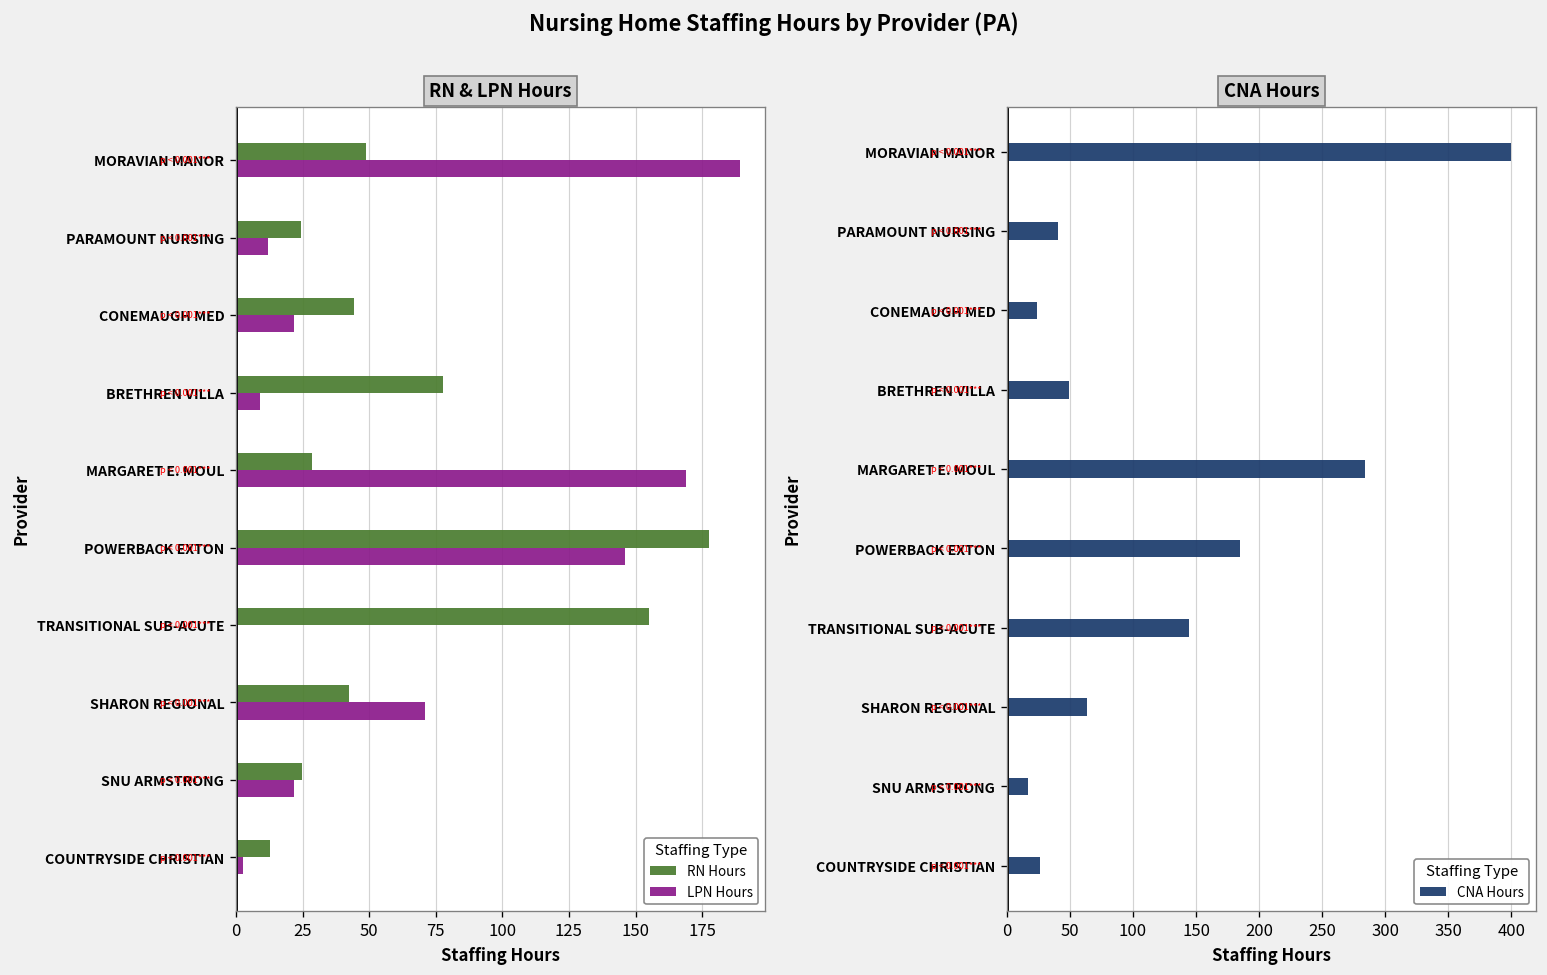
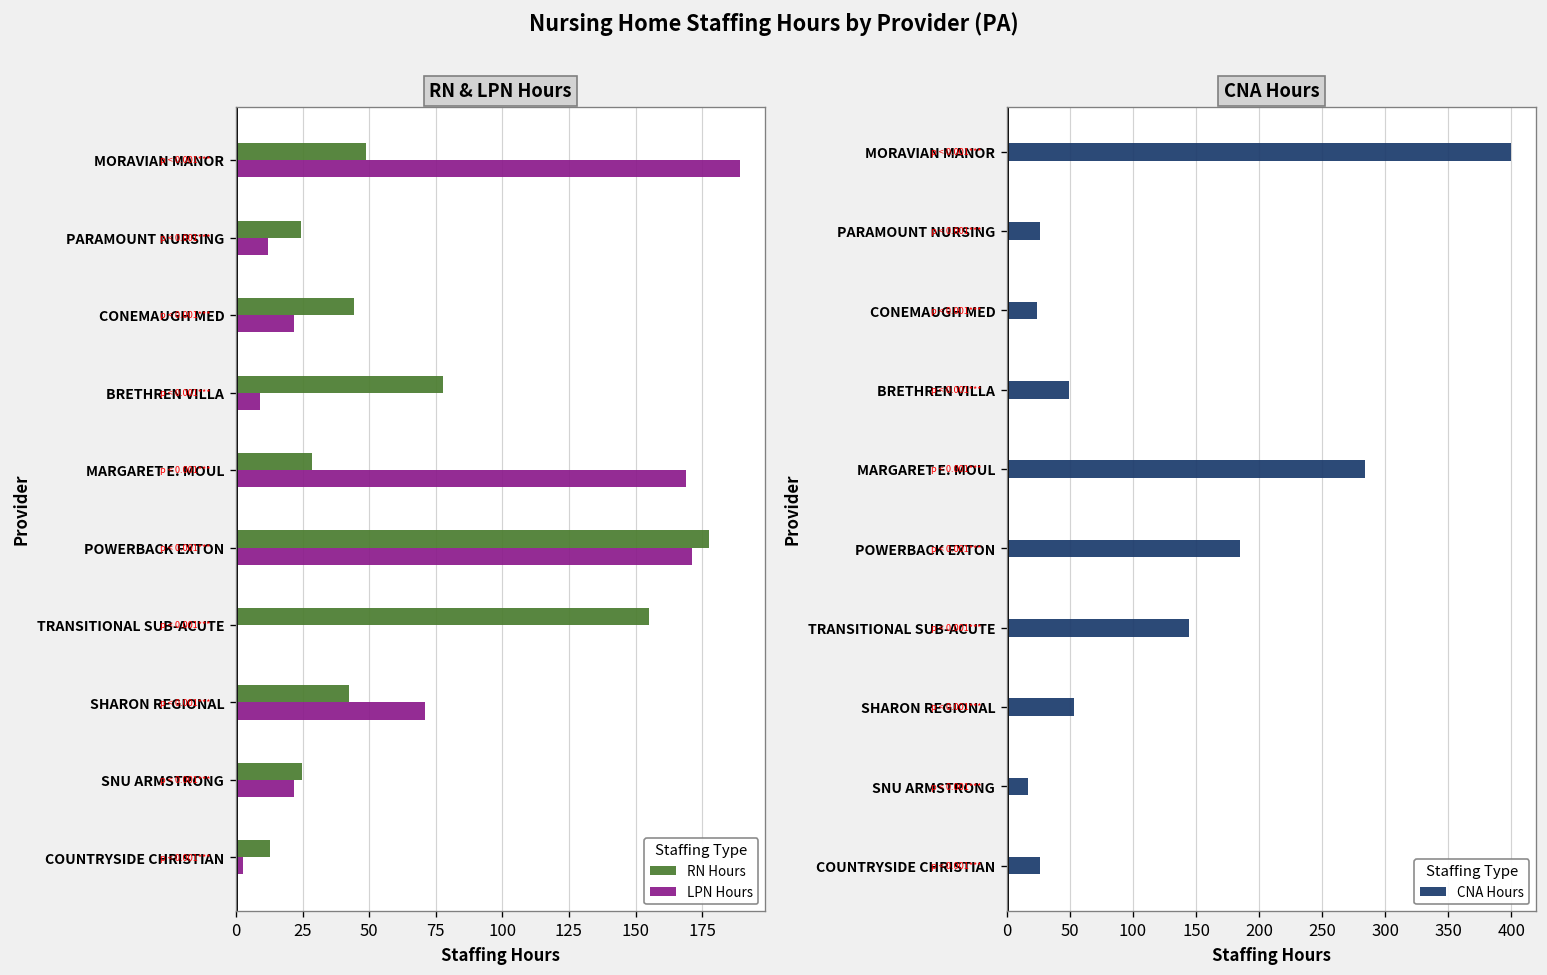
  {
    "RN & LPN Hours": {
      "RN Hours": {
        "MORAVIAN MANOR": 49,
        "PARAMOUNT NURSING": 24,
        "CONEMAUGH MED": 44,
        "BRETHREN VILLA": 78,
        "MARGARET E. MOUL": 28,
        "POWERBACK EXTON": 178,
        "TRANSITIONAL SUB-ACUTE": 155,
        "SHARON REGIONAL": 42,
        "SNU ARMSTRONG": 25,
        "COUNTRYSIDE CHRISTIAN": 13
      },
      "LPN Hours": {
        "MORAVIAN MANOR": 189,
        "PARAMOUNT NURSING": 12,
        "CONEMAUGH MED": 22,
        "BRETHREN VILLA": 9,
        "MARGARET E. MOUL": 169,
-       "POWERBACK EXTON": 146,
+       "POWERBACK EXTON": 171,
        "SHARON REGIONAL": 71,
        "SNU ARMSTRONG": 22,
        "COUNTRYSIDE CHRISTIAN": 3
      }
    },
    "CNA Hours": {
      "MORAVIAN MANOR": 400,
-     "PARAMOUNT NURSING": 41,
+     "PARAMOUNT NURSING": 26,
      "CONEMAUGH MED": 24,
      "BRETHREN VILLA": 49,
      "MARGARET E. MOUL": 284,
      "POWERBACK EXTON": 185,
      "TRANSITIONAL SUB-ACUTE": 144,
-     "SHARON REGIONAL": 63,
+     "SHARON REGIONAL": 53,
      "SNU ARMSTRONG": 17,
      "COUNTRYSIDE CHRISTIAN": 26
    }
  }
